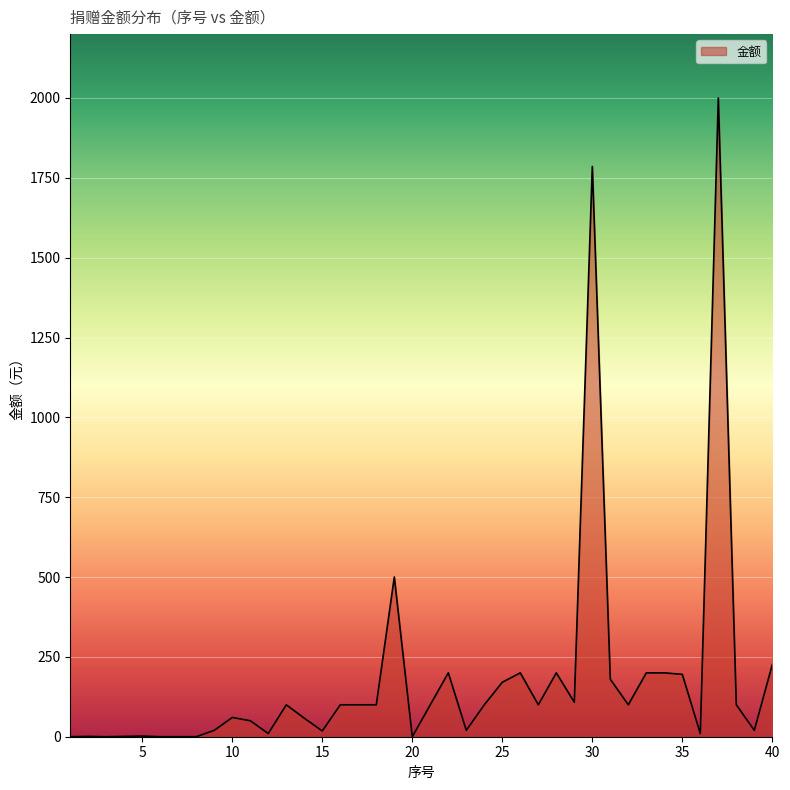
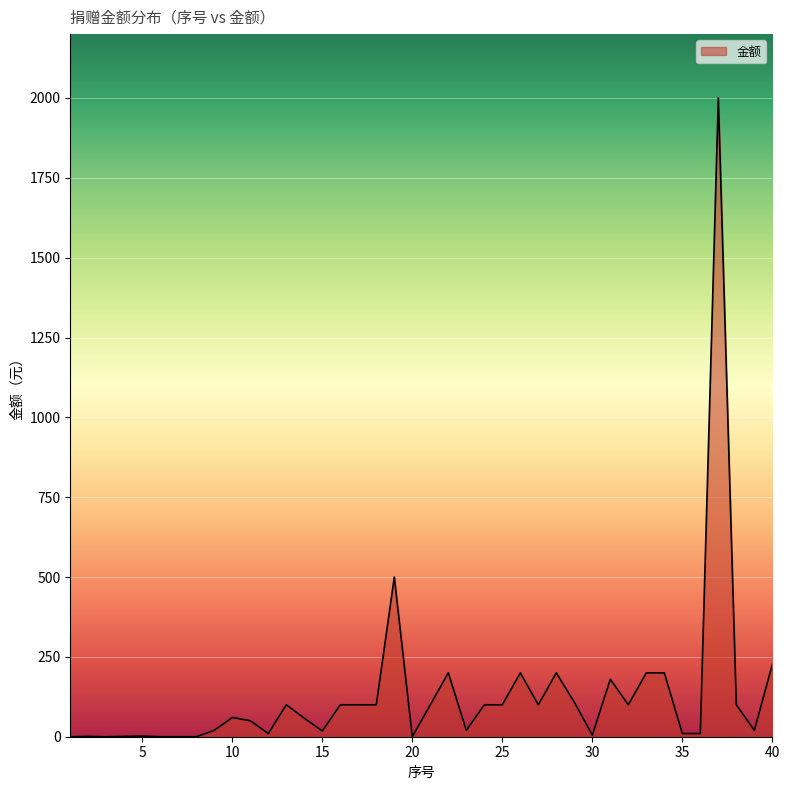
  {
    "5": 0,
    "10": 60,
    "15": 20,
    "20": 0,
-   "25": 170,
-   "30": 1790,
-   "35": 200,
+   "25": 100,
+   "30": 10,
+   "35": 10,
    "40": 230
  }
